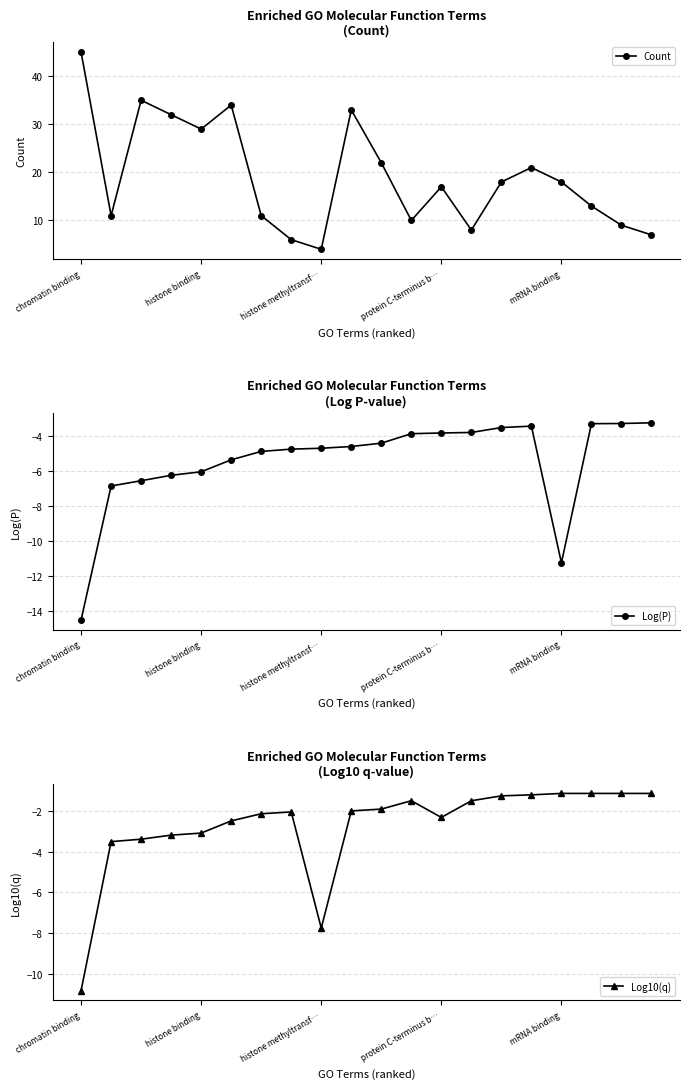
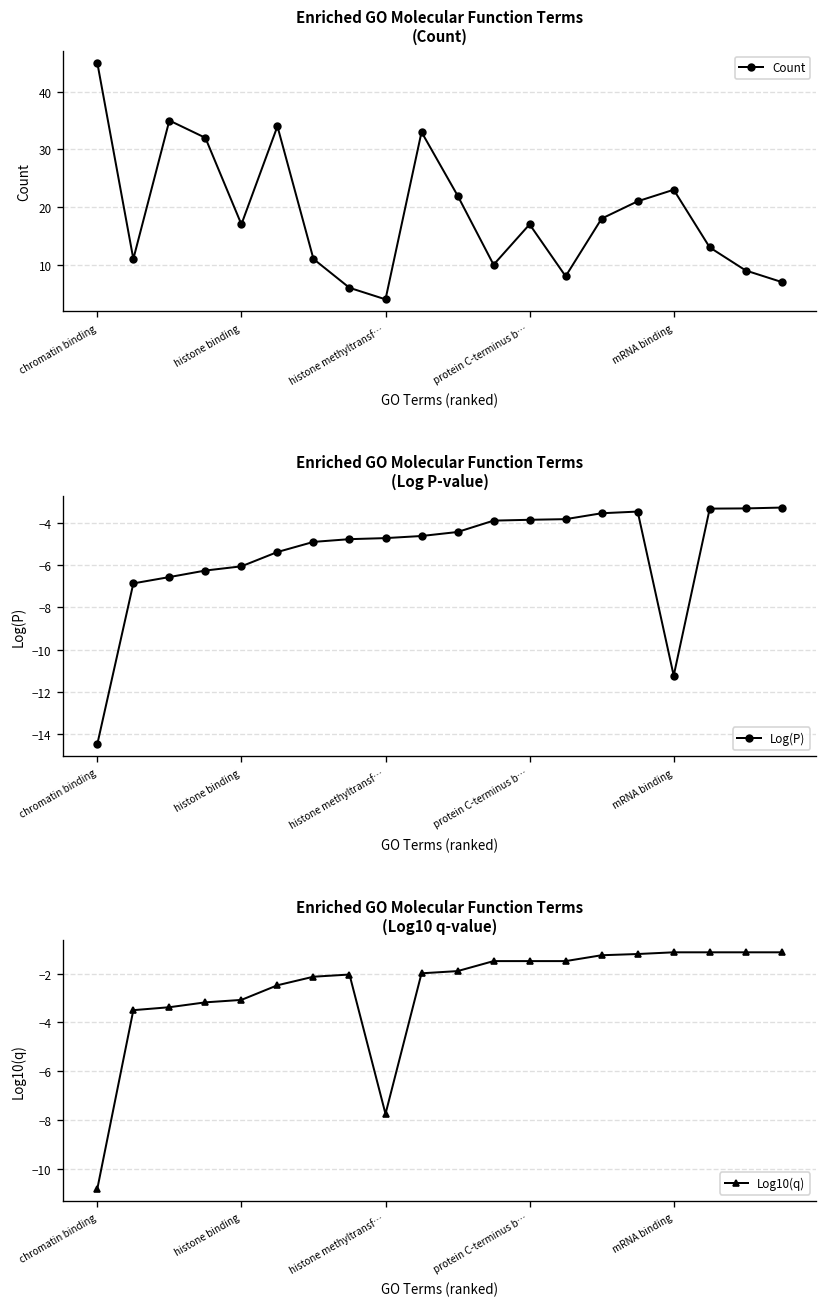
  {
    "Enriched GO Molecular Function Terms (Count)": {
      "chromatin binding": 45,
-     "histone binding": 29,
+     "histone binding": 17,
      "histone methyltransf…": 4,
      "protein C-terminus b…": 17,
-     "mRNA binding": 18
+     "mRNA binding": 23
    },
    "Enriched GO Molecular Function Terms (Log P-value)": {
      "chromatin binding": -14.5,
      "histone binding": -6.1,
      "histone methyltransf…": -4.7,
      "protein C-terminus b…": -3.8,
      "mRNA binding": -11.2
    },
    "Enriched GO Molecular Function Terms (Log10 q-value)": {
      "chromatin binding": -10.8,
      "histone binding": -3.1,
      "histone methyltransf…": -7.8,
-     "protein C-terminus b…": -2.3,
+     "protein C-terminus b…": -1.5,
      "mRNA binding": -1.1
    }
  }
